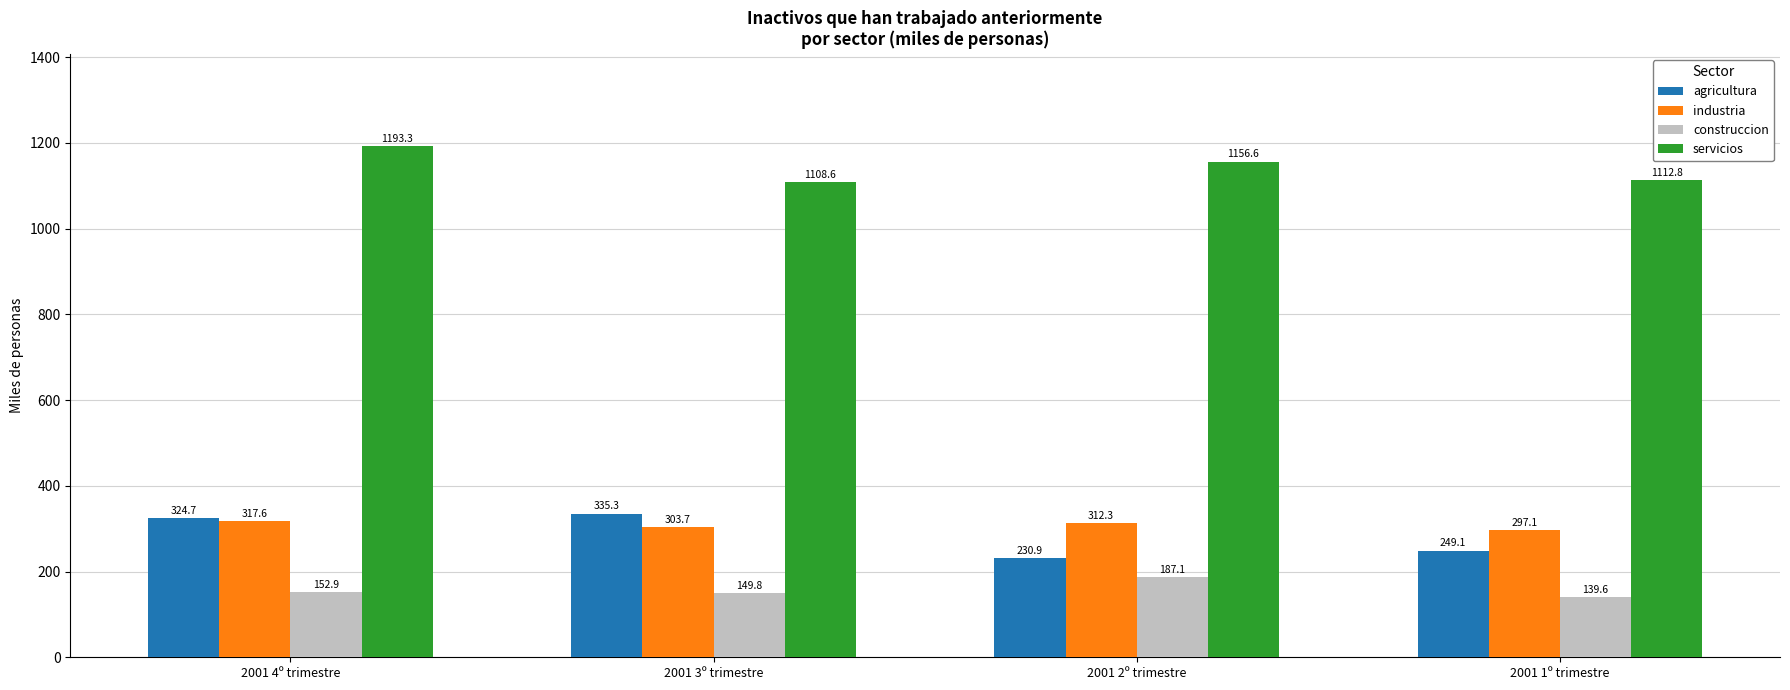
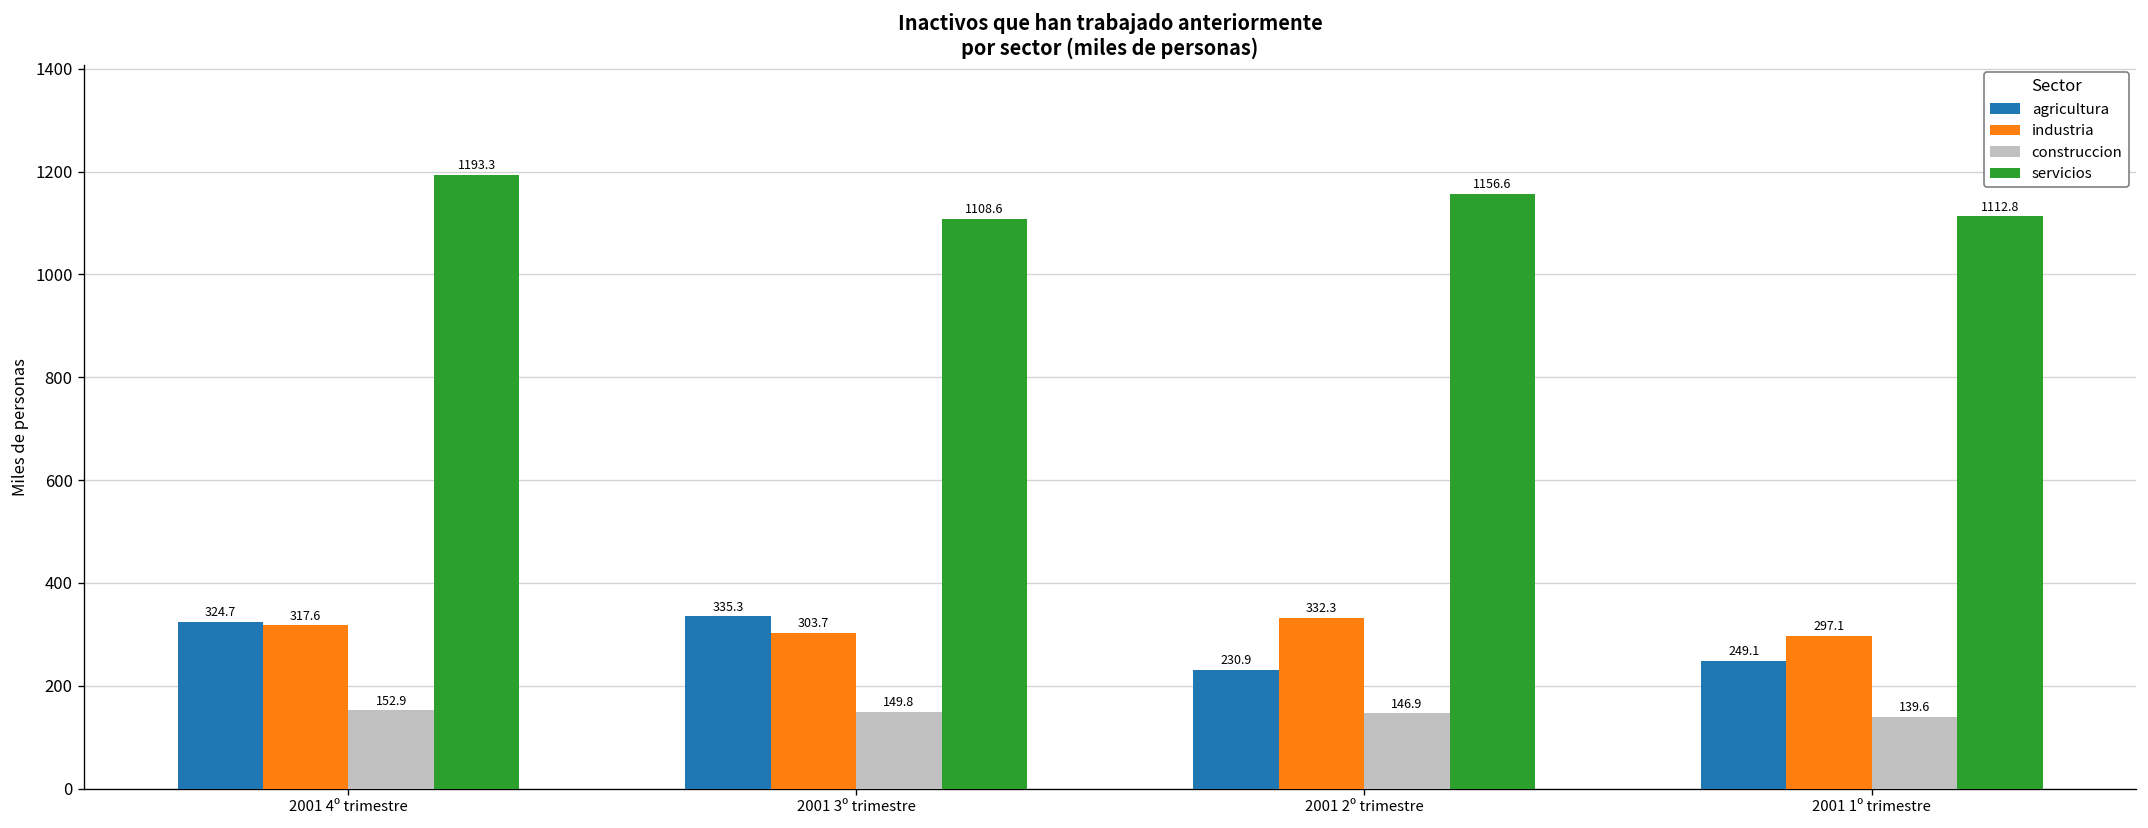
  {
    "agricultura": {
      "2001 4º trimestre": 324.7,
      "2001 3º trimestre": 335.3,
      "2001 2º trimestre": 230.9,
      "2001 1º trimestre": 249.1
    },
    "industria": {
      "2001 4º trimestre": 317.6,
      "2001 3º trimestre": 303.7,
-     "2001 2º trimestre": 312.3,
+     "2001 2º trimestre": 332.3,
      "2001 1º trimestre": 297.1
    },
    "construccion": {
      "2001 4º trimestre": 152.9,
      "2001 3º trimestre": 149.8,
-     "2001 2º trimestre": 187.1,
+     "2001 2º trimestre": 146.9,
      "2001 1º trimestre": 139.6
    },
    "servicios": {
      "2001 4º trimestre": 1193.3,
      "2001 3º trimestre": 1108.6,
      "2001 2º trimestre": 1156.6,
      "2001 1º trimestre": 1112.8
    }
  }
